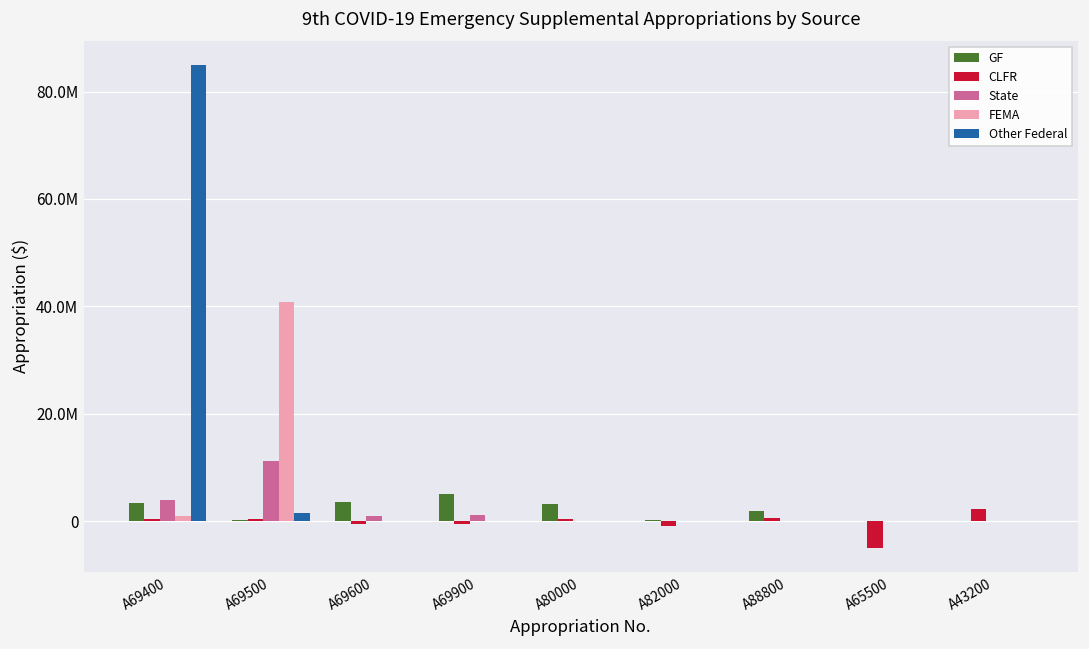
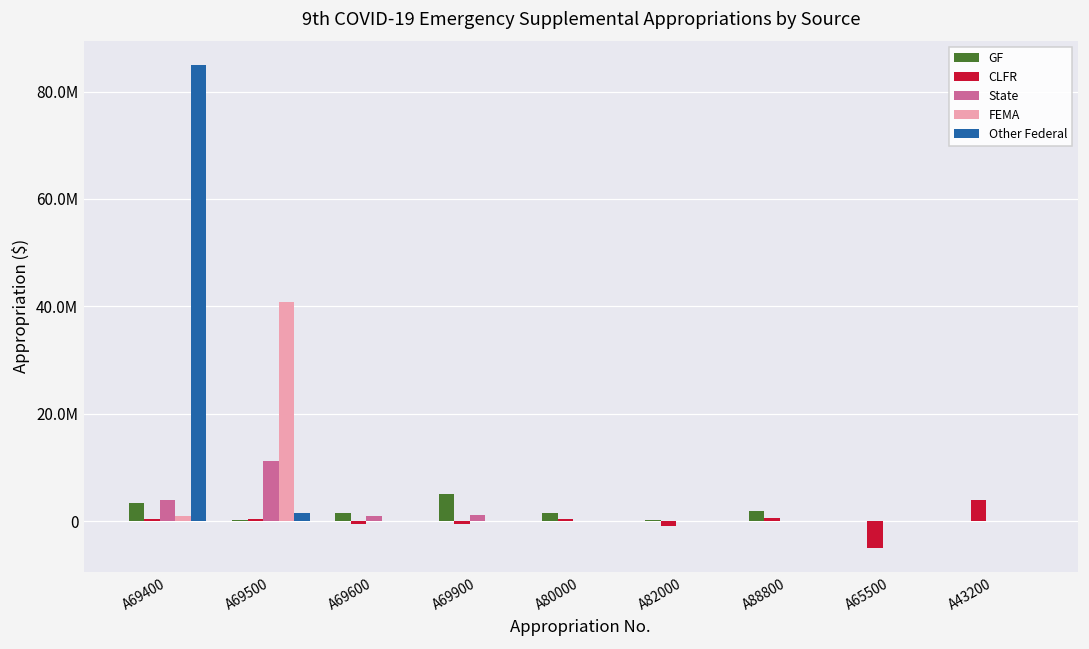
  {
    "GF": {
      "A69400": 3000000,
-     "A69600": 4000000,
+     "A69600": 2000000,
      "A69900": 5000000,
-     "A80000": 3000000,
+     "A80000": 2000000,
      "A88800": 2000000,
      "A43200": 0
    },
    "CLFR": {
      "A82000": -1000000,
      "A65500": -5000000,
-     "A43200": 2000000
+     "A43200": 4000000
    },
    "State": {
      "A69400": 4000000,
      "A69500": 11000000,
      "A69600": 1000000,
      "A69900": 1000000,
      "A80000": 0,
      "A82000": 0,
      "A88800": 0,
      "A65500": 0,
      "A43200": 0
    },
    "FEMA": {
      "A69400": 1000000,
      "A69500": 41000000,
      "A69600": 0,
      "A69900": 0,
      "A80000": 0,
      "A82000": 0,
      "A88800": 0,
      "A65500": 0,
      "A43200": 0
    },
    "Other Federal": {
      "A69400": 85000000,
      "A69500": 2000000,
      "A69600": 0,
      "A69900": 0,
      "A80000": 0,
      "A82000": 0,
      "A88800": 0,
      "A65500": 0,
      "A43200": 0
    }
  }
